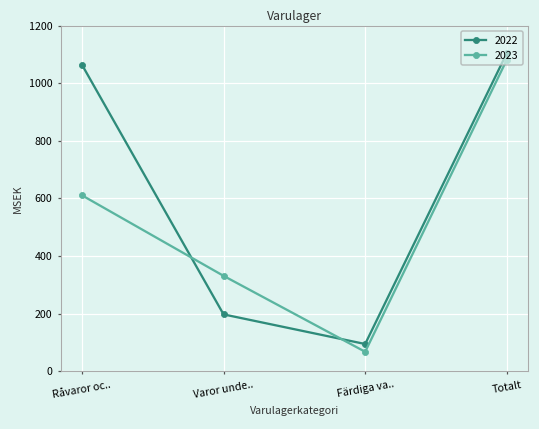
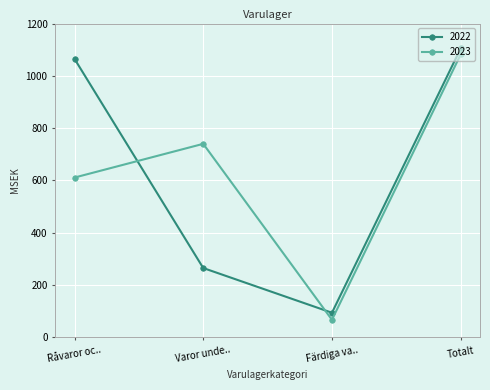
  {
    "2022": {
      "Råvaror oc..": 1070,
-     "Varor unde..": 200,
+     "Varor unde..": 270,
      "Färdiga va..": 90
    },
    "2023": {
      "Råvaror oc..": 610,
-     "Varor unde..": 330,
+     "Varor unde..": 740,
      "Färdiga va..": 70
    }
  }
